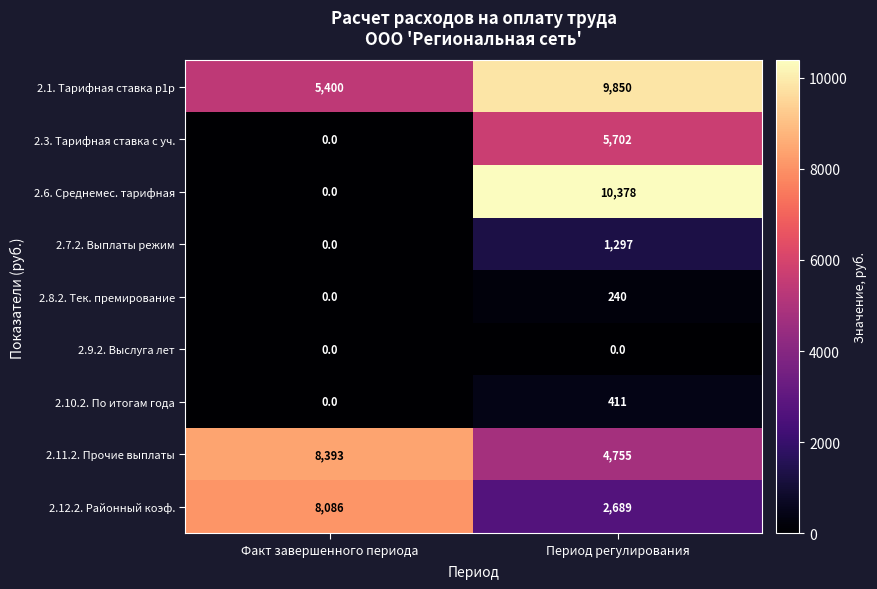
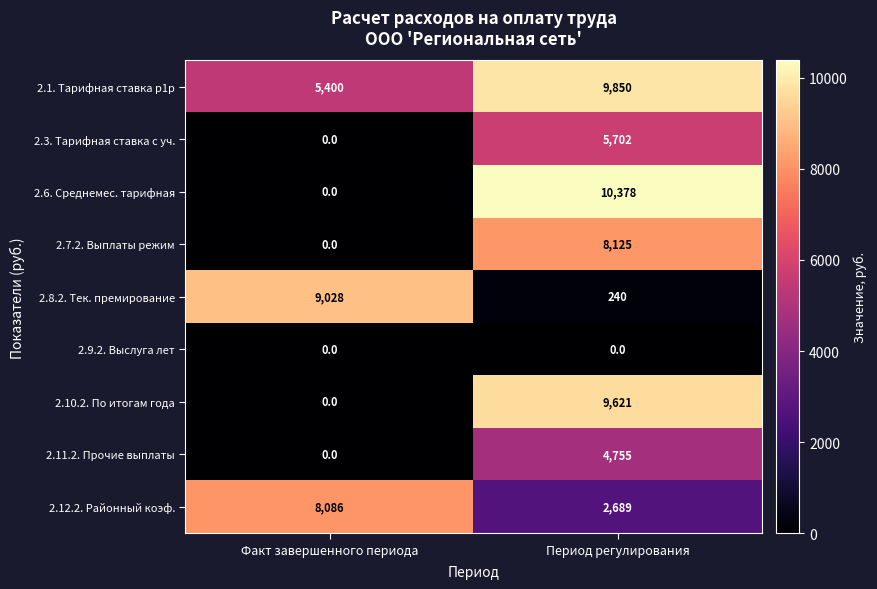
  {
    "2.1. Тарифная ставка р1р": {
      "Факт завершенного периода": "5,400",
      "Период регулирования": "9,850"
    },
    "2.3. Тарифная ставка с уч.": {
      "Факт завершенного периода": "0.0",
      "Период регулирования": "5,702"
    },
    "2.6. Среднемес. тарифная": {
      "Факт завершенного периода": "0.0",
      "Период регулирования": "10,378"
    },
    "2.7.2. Выплаты режим": {
      "Факт завершенного периода": "0.0",
-     "Период регулирования": "1,297"
+     "Период регулирования": "8,125"
    },
    "2.8.2. Тек. премирование": {
-     "Факт завершенного периода": "0.0",
+     "Факт завершенного периода": "9,028",
      "Период регулирования": "240"
    },
    "2.9.2. Выслуга лет": {
      "Факт завершенного периода": "0.0",
      "Период регулирования": "0.0"
    },
    "2.10.2. По итогам года": {
      "Факт завершенного периода": "0.0",
-     "Период регулирования": "411"
+     "Период регулирования": "9,621"
    },
    "2.11.2. Прочие выплаты": {
-     "Факт завершенного периода": "8,393",
+     "Факт завершенного периода": "0.0",
      "Период регулирования": "4,755"
    },
    "2.12.2. Районный коэф.": {
      "Факт завершенного периода": "8,086",
      "Период регулирования": "2,689"
    }
  }
